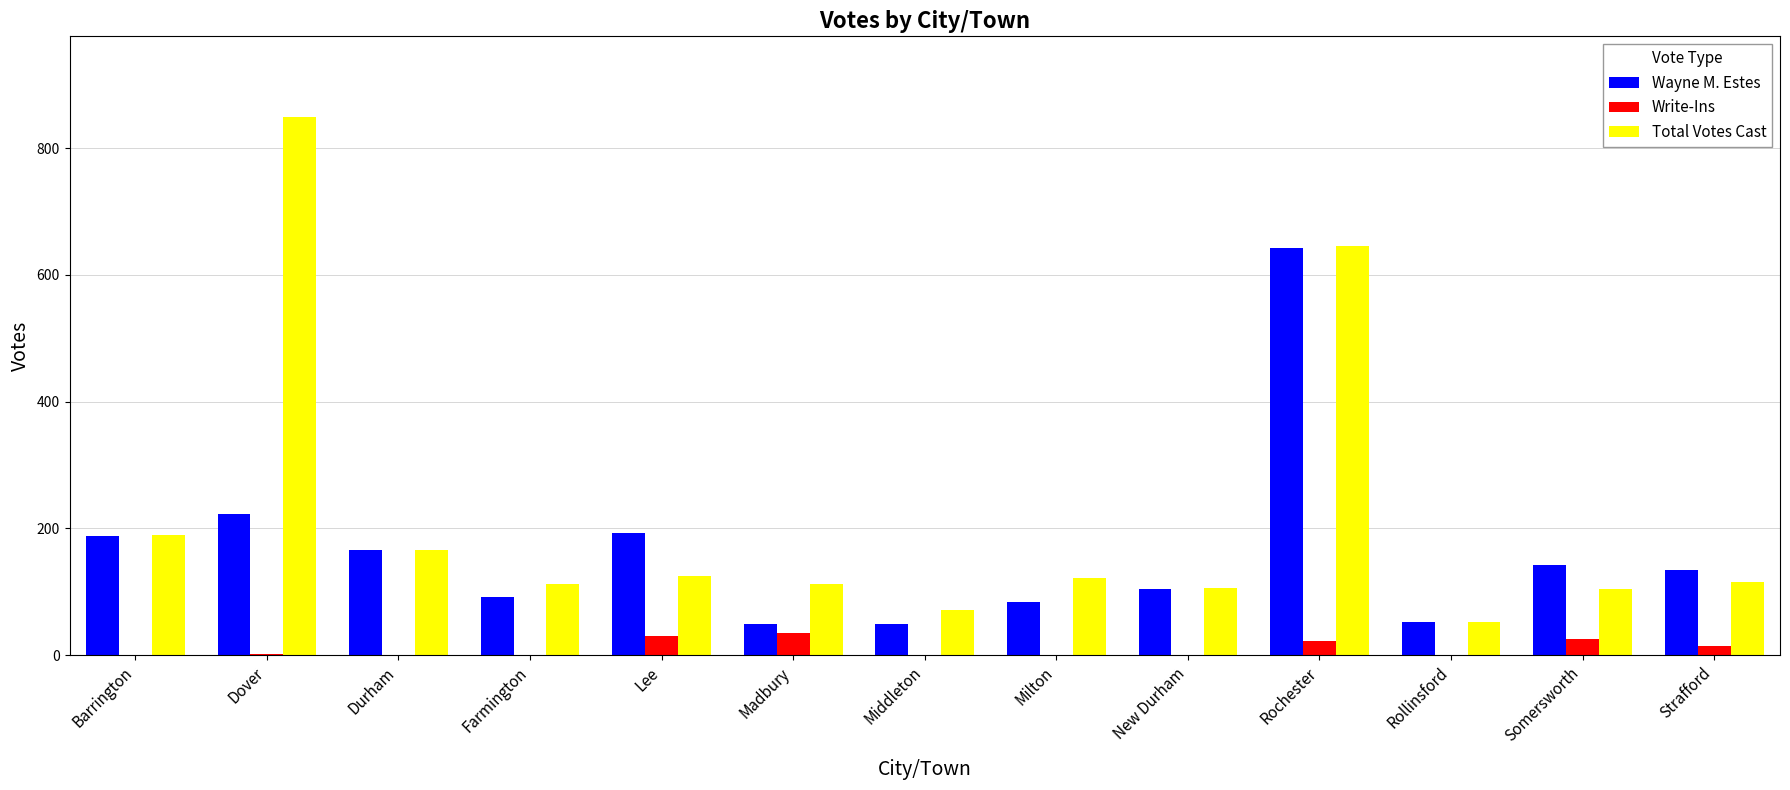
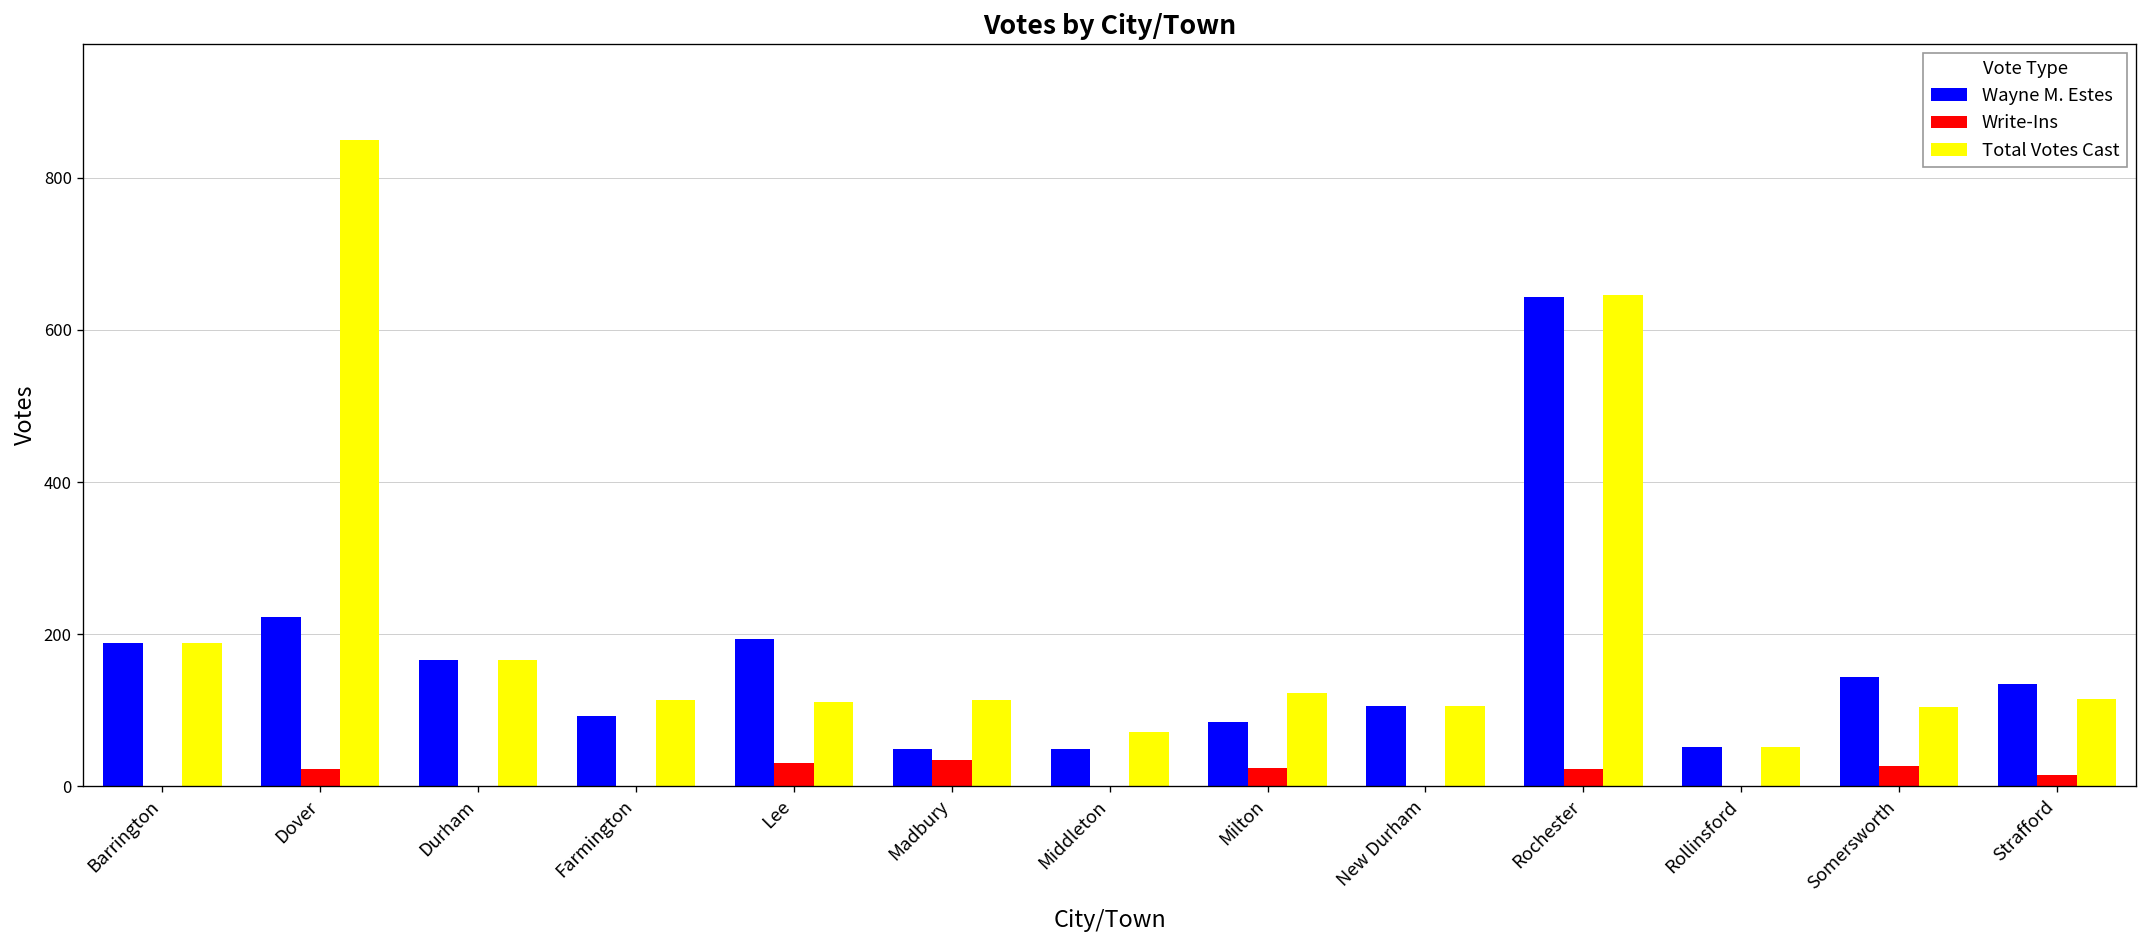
  {
    "Wayne M. Estes": {
      "Barrington": 190,
      "Dover": 220,
      "Durham": 170,
      "Farmington": 90,
      "Lee": 190,
      "Madbury": 50,
      "Middleton": 50,
      "Milton": 80,
      "New Durham": 110,
      "Rochester": 640,
      "Rollinsford": 50,
      "Somersworth": 140,
      "Strafford": 140
    },
    "Write-Ins": {
-     "Dover": 0,
+     "Dover": 20,
      "Durham": 0,
      "Lee": 30,
      "Madbury": 40,
      "Middleton": 0,
-     "Milton": 0,
+     "Milton": 20,
      "Rochester": 20,
      "Rollinsford": 0,
      "Somersworth": 30,
      "Strafford": 20
    },
    "Total Votes Cast": {
      "Barrington": 190,
      "Dover": 850,
      "Durham": 170,
      "Farmington": 110,
-     "Lee": 130,
+     "Lee": 110,
      "Madbury": 110,
      "Middleton": 70,
      "Milton": 120,
      "New Durham": 110,
      "Rochester": 650,
      "Rollinsford": 50,
      "Somersworth": 100,
      "Strafford": 120
    }
  }
